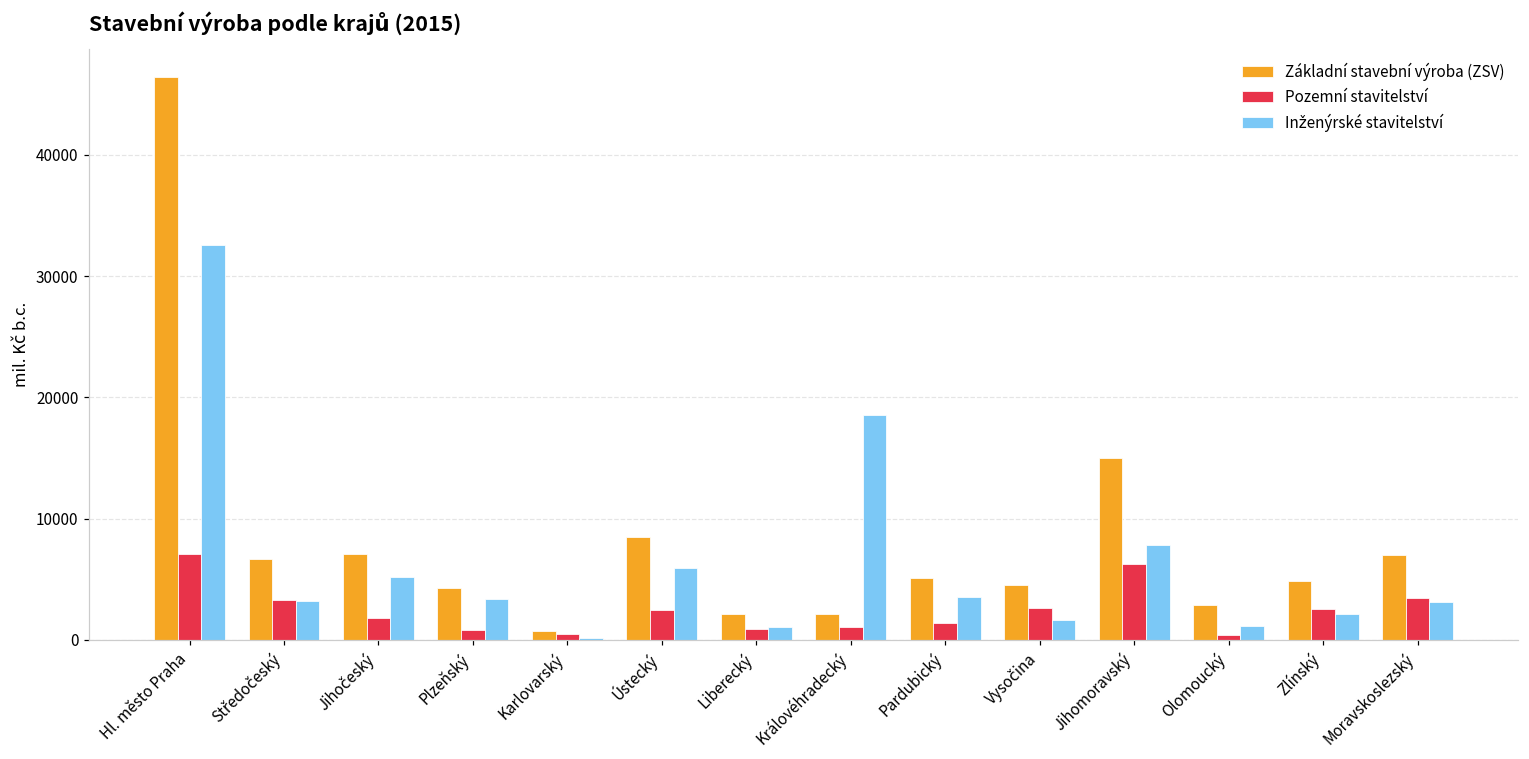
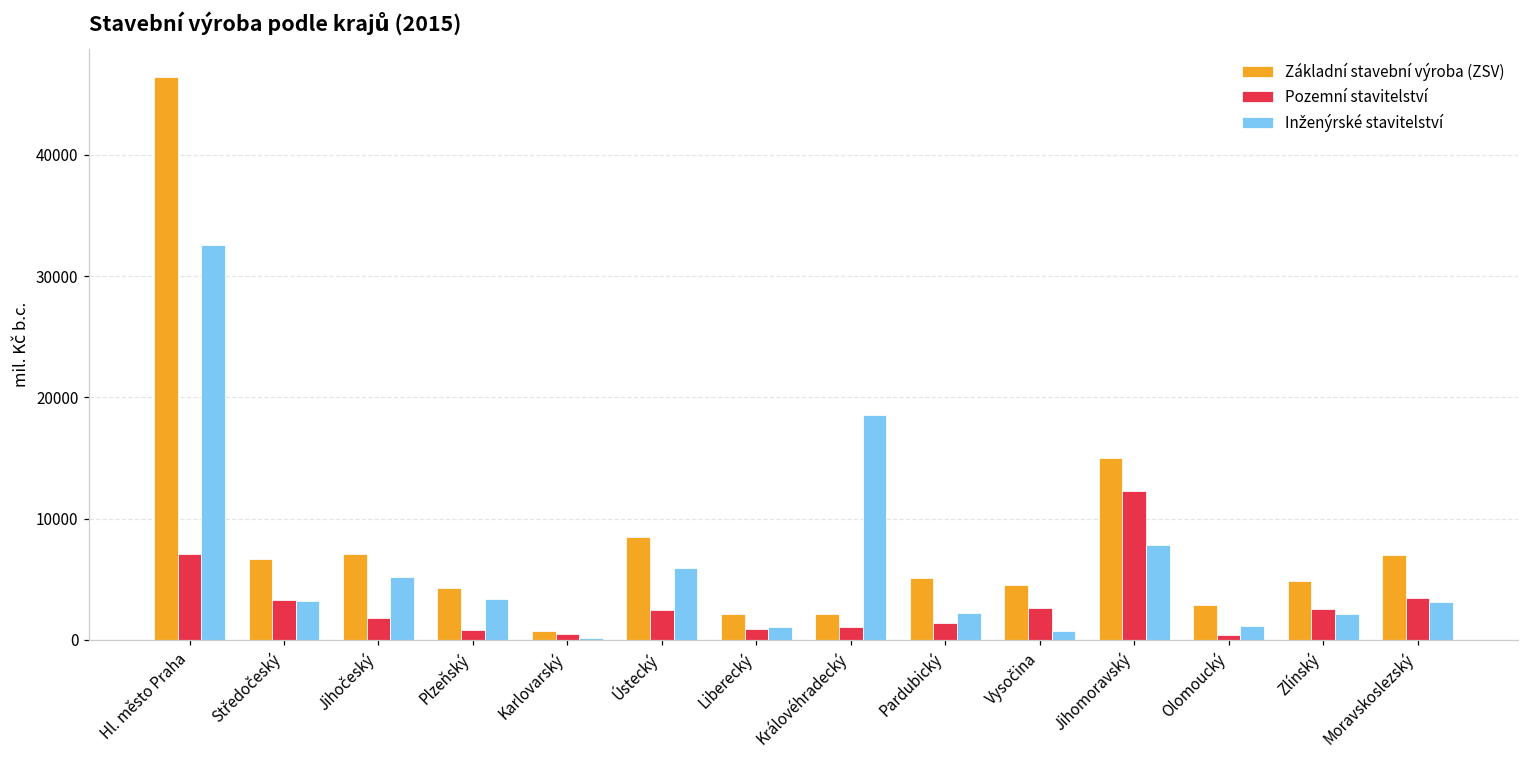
  {
    "Základní stavební výroba (ZSV)": {
      "Hl. město Praha": 46400,
      "Středočeský": 6700,
      "Jihočeský": 7100,
      "Plzeňský": 4300,
      "Karlovarský": 700,
      "Ústecký": 8500,
      "Liberecký": 2100,
      "Královéhradecký": 2100,
      "Pardubický": 5100,
      "Vysočina": 4500,
      "Jihomoravský": 15000,
      "Olomoucký": 2900,
      "Zlínský": 4900,
      "Moravskoslezský": 7000
    },
    "Pozemní stavitelství": {
      "Hl. město Praha": 7100,
      "Středočeský": 3300,
      "Jihočeský": 1800,
      "Plzeňský": 800,
      "Karlovarský": 500,
      "Ústecký": 2400,
      "Liberecký": 900,
      "Královéhradecký": 1100,
      "Pardubický": 1400,
      "Vysočina": 2600,
-     "Jihomoravský": 6300,
+     "Jihomoravský": 12300,
      "Olomoucký": 400,
      "Zlínský": 2500,
      "Moravskoslezský": 3500
    },
    "Inženýrské stavitelství": {
      "Hl. město Praha": 32600,
      "Středočeský": 3200,
      "Jihočeský": 5200,
      "Plzeňský": 3400,
      "Ústecký": 5900,
      "Liberecký": 1000,
      "Královéhradecký": 18600,
-     "Pardubický": 3500,
-     "Vysočina": 1700,
+     "Pardubický": 2200,
+     "Vysočina": 800,
      "Jihomoravský": 7800,
      "Olomoucký": 1100,
      "Zlínský": 2200,
      "Moravskoslezský": 3100
    }
  }
